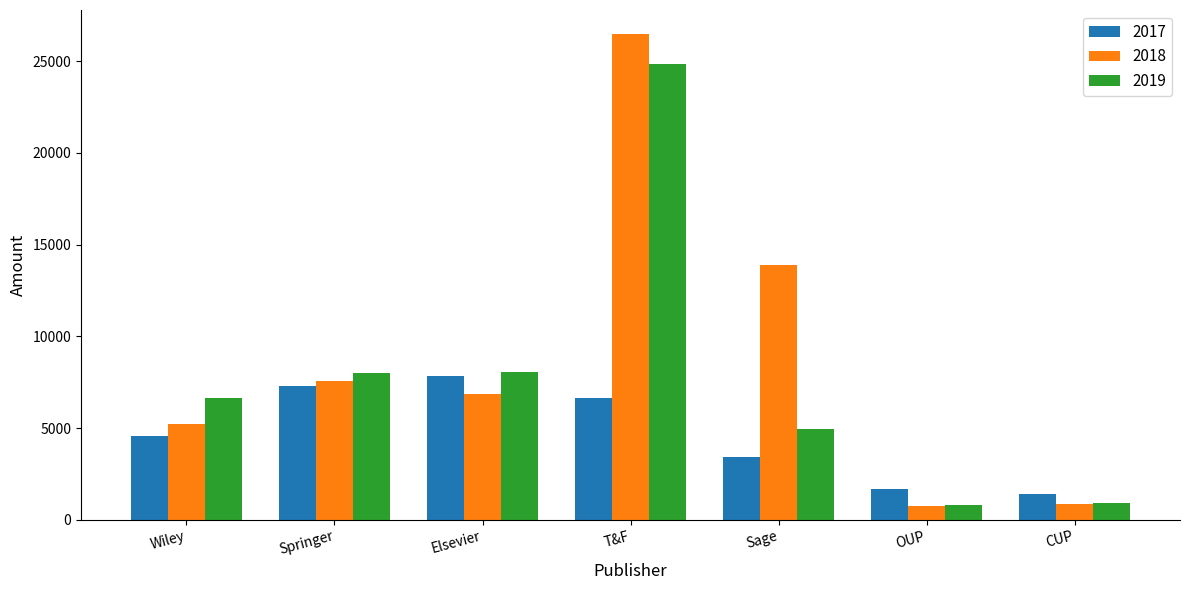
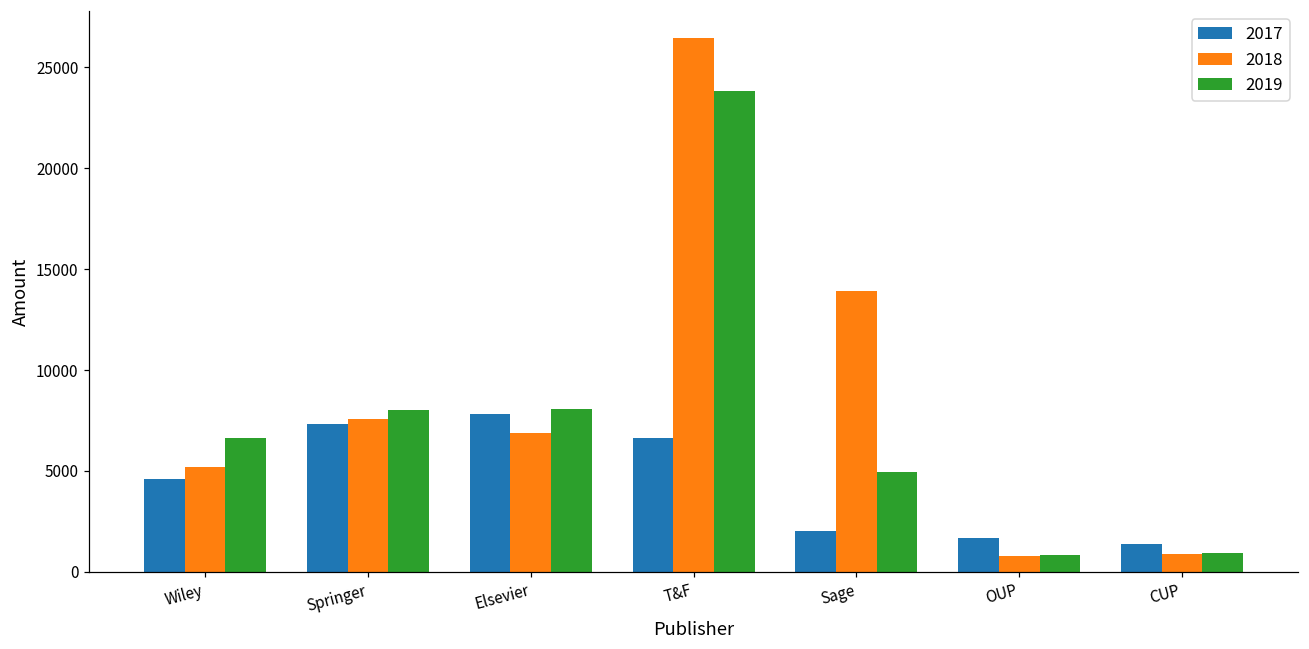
  {
    "2017": {
      "Wiley": 4600,
      "Springer": 7300,
      "Elsevier": 7800,
      "T&F": 6600,
-     "Sage": 3400,
+     "Sage": 2000,
      "OUP": 1700,
      "CUP": 1400
    },
    "2018": {
      "Wiley": 5200,
      "Springer": 7600,
      "Elsevier": 6900,
      "T&F": 26500,
      "Sage": 13900,
      "OUP": 800,
      "CUP": 900
    },
    "2019": {
      "Wiley": 6600,
      "Springer": 8000,
      "Elsevier": 8100,
-     "T&F": 24900,
+     "T&F": 23800,
      "Sage": 5000,
      "OUP": 800,
      "CUP": 900
    }
  }
